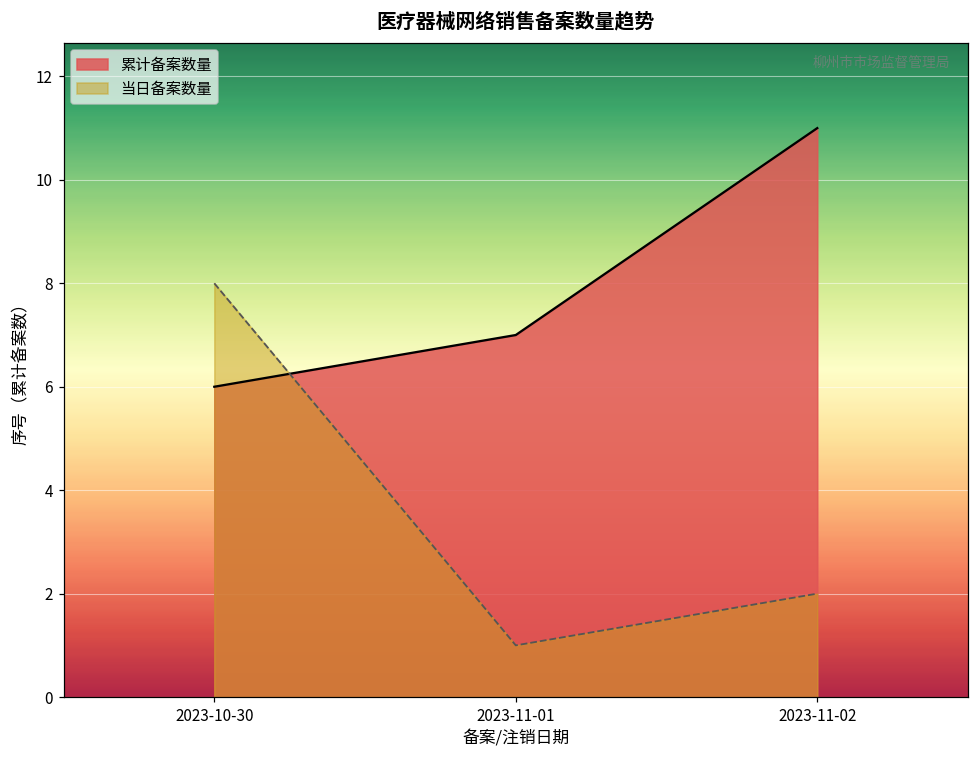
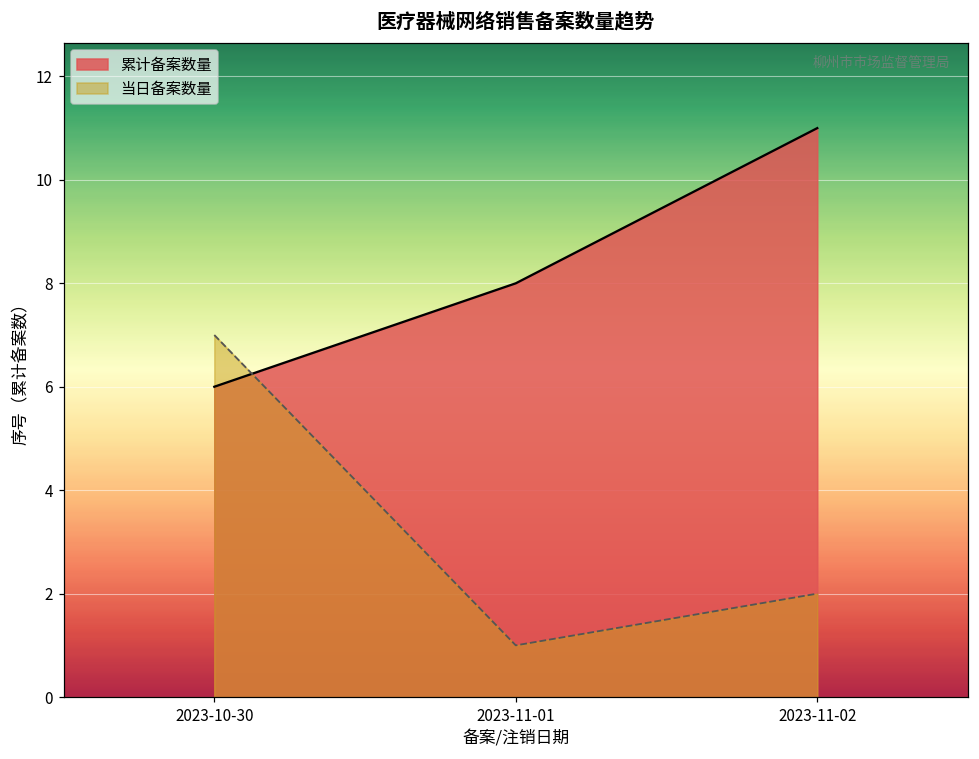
  {
    "累计备案数量": {
      "2023-10-30": 6,
-     "2023-11-01": 7,
+     "2023-11-01": 8,
      "2023-11-02": 11
    },
    "当日备案数量": {
-     "2023-10-30": 8,
+     "2023-10-30": 7,
      "2023-11-01": 1,
      "2023-11-02": 2
    }
  }
